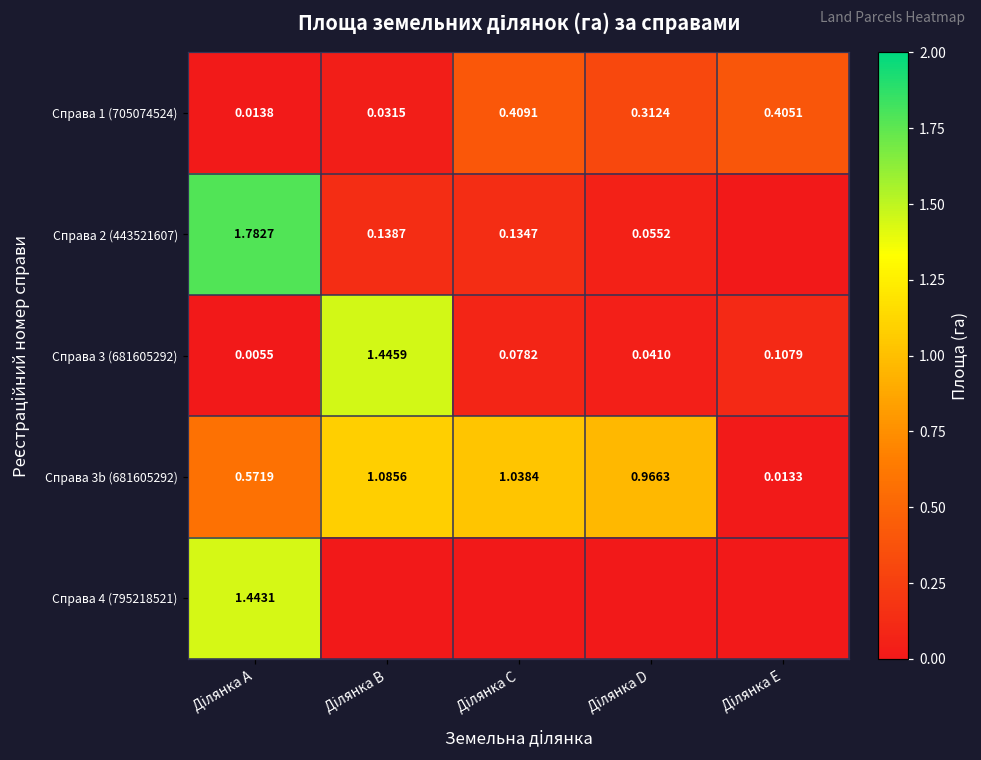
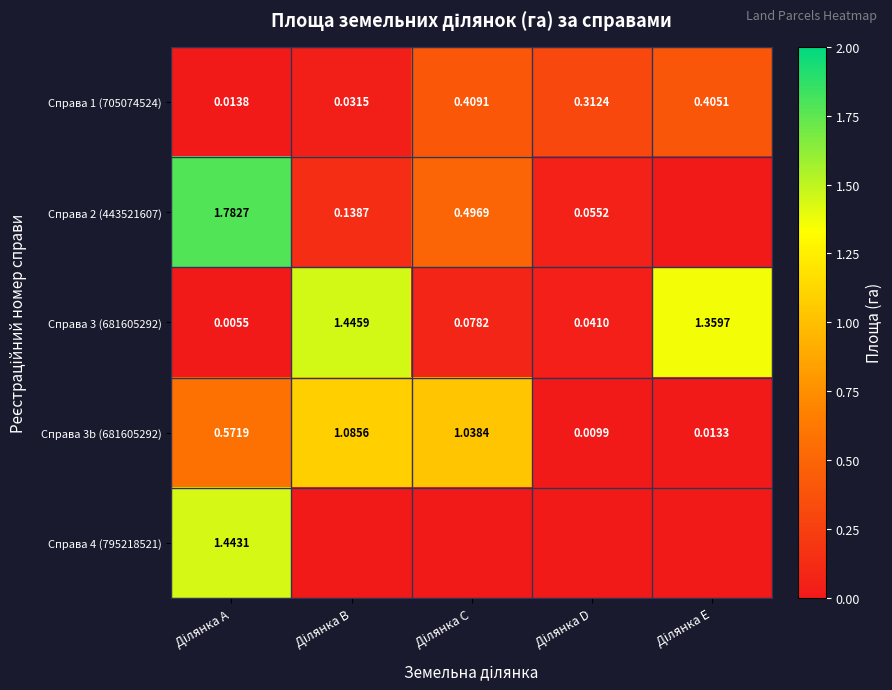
  {
    "Справа 1 (705074524)": {
      "Ділянка A": 0.0138,
      "Ділянка B": 0.0315,
      "Ділянка C": 0.4091,
      "Ділянка D": 0.3124,
      "Ділянка E": 0.4051
    },
    "Справа 2 (443521607)": {
      "Ділянка A": 1.7827,
      "Ділянка B": 0.1387,
-     "Ділянка C": 0.1347,
+     "Ділянка C": 0.4969,
      "Ділянка D": 0.0552
    },
    "Справа 3 (681605292)": {
      "Ділянка A": 0.0055,
      "Ділянка B": 1.4459,
      "Ділянка C": 0.0782,
      "Ділянка D": 0.0410,
-     "Ділянка E": 0.1079
+     "Ділянка E": 1.3597
    },
    "Справа 3b (681605292)": {
      "Ділянка A": 0.5719,
      "Ділянка B": 1.0856,
      "Ділянка C": 1.0384,
-     "Ділянка D": 0.9663,
+     "Ділянка D": 0.0099,
      "Ділянка E": 0.0133
    },
    "Справа 4 (795218521)": {
      "Ділянка A": 1.4431
    }
  }
